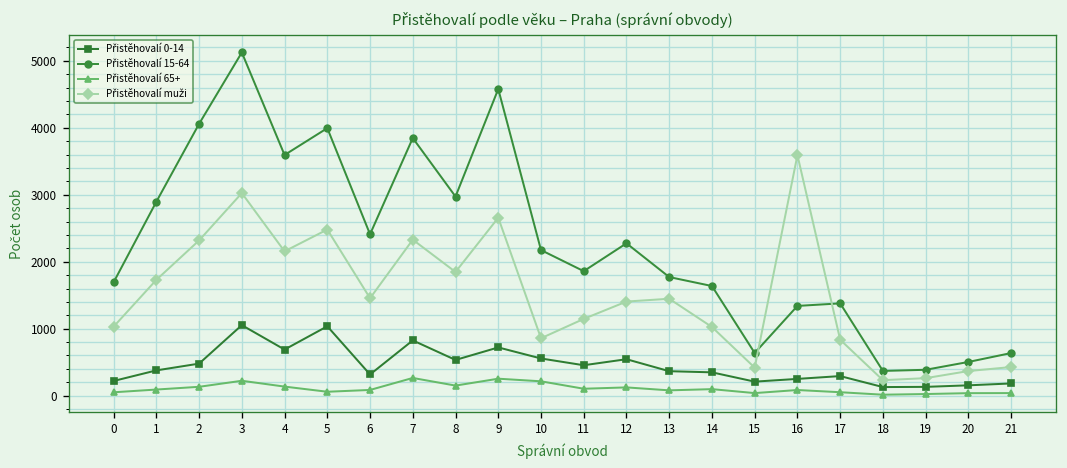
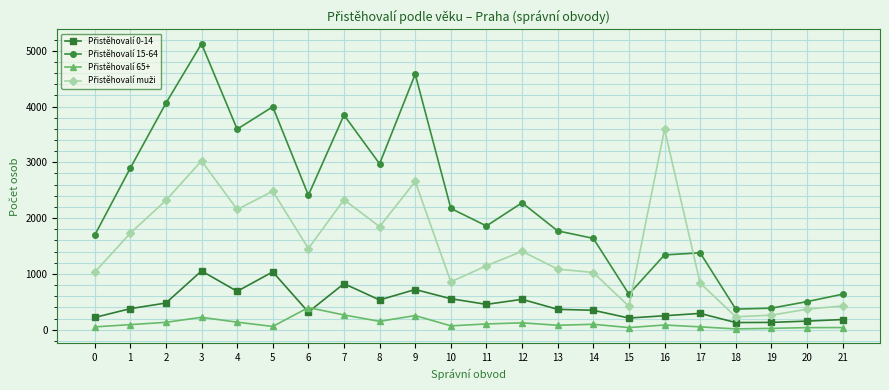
  {
    "Přistěhovalí 65+": {
      "0": 100,
      "1": 100,
      "2": 100,
      "3": 200,
      "4": 100,
      "5": 100,
-     "6": 100,
+     "6": 400,
      "7": 300,
      "8": 200,
      "9": 300,
-     "10": 200,
+     "10": 100,
      "11": 100,
      "12": 100,
      "13": 100,
      "14": 100,
      "15": 0,
      "16": 100,
      "17": 100,
      "18": 0,
      "19": 0,
      "20": 0,
      "21": 0
    },
    "Přistěhovalí muži": {
      "0": 1000,
      "1": 1700,
      "2": 2300,
      "3": 3000,
      "4": 2200,
      "5": 2500,
      "6": 1500,
      "7": 2300,
      "8": 1800,
      "9": 2700,
      "10": 900,
      "11": 1100,
      "12": 1400,
-     "13": 1400,
+     "13": 1100,
      "14": 1000,
      "15": 400,
      "16": 3600,
      "17": 800,
      "18": 200,
      "19": 300,
      "20": 400,
      "21": 400
    }
  }
